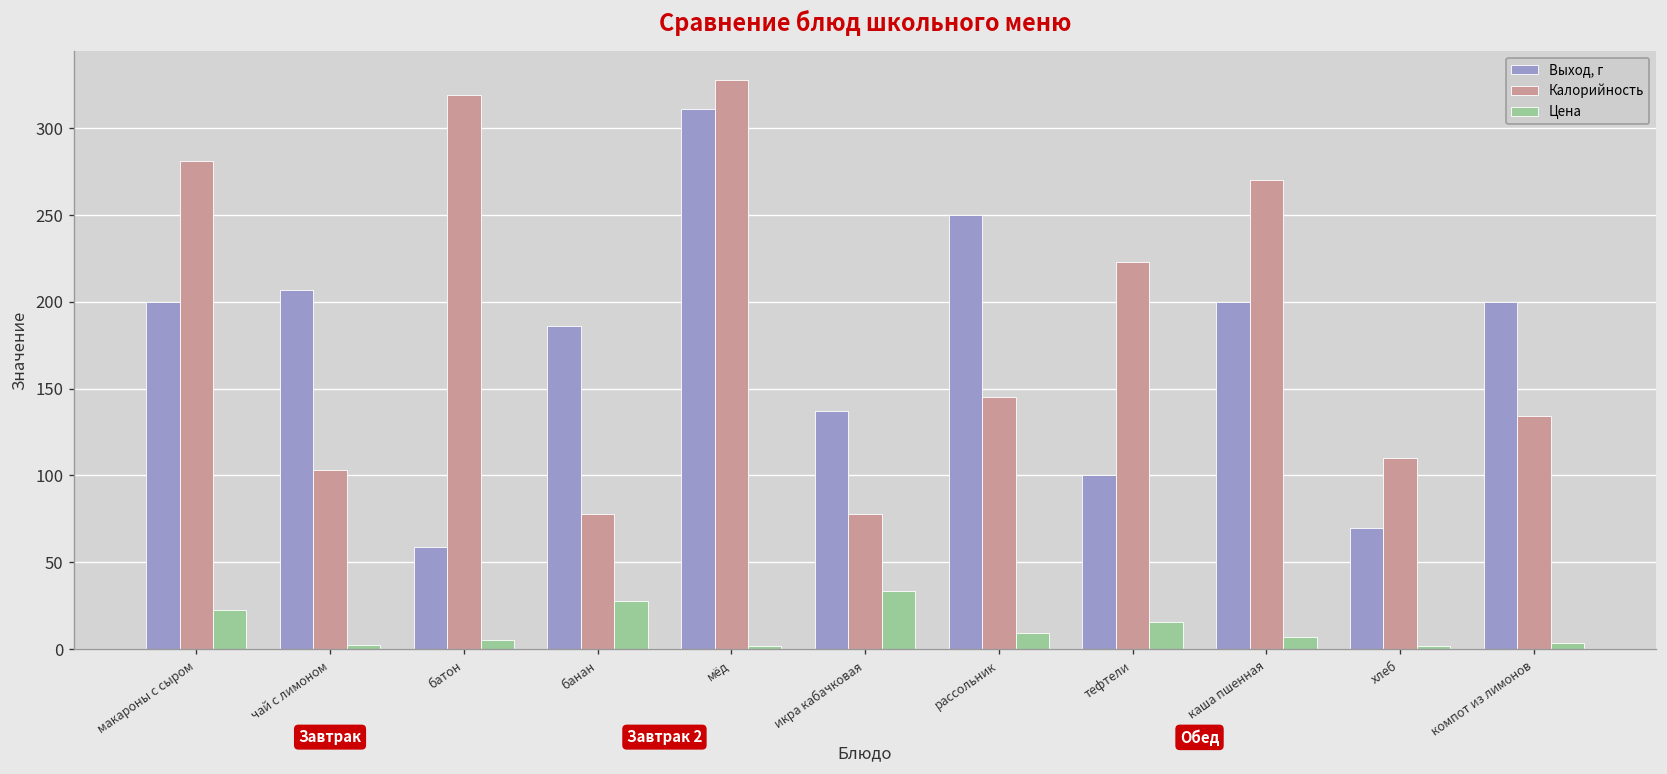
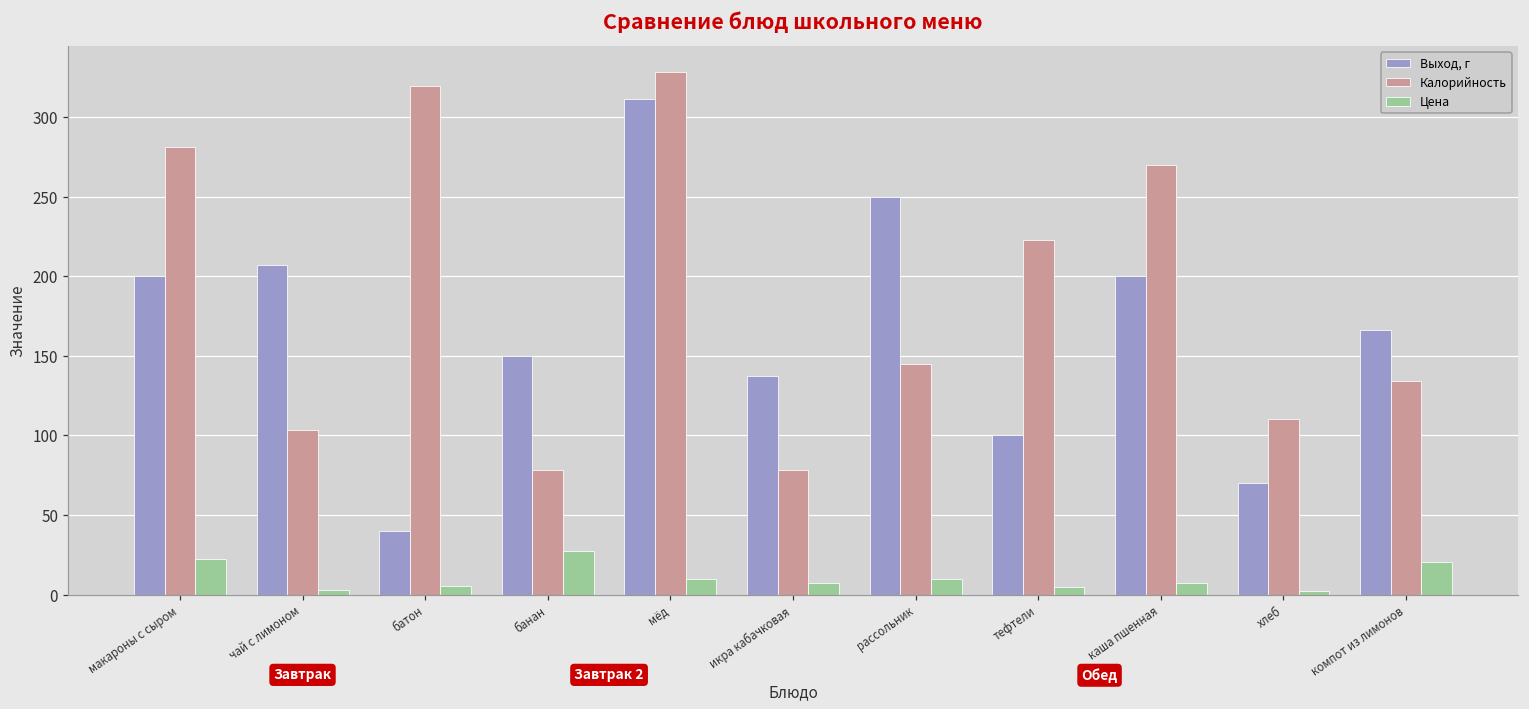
  {
    "Выход, г": {
      "макароны с сыром": 200,
      "чай с лимоном": 207,
-     "батон": 59,
-     "банан": 186,
+     "батон": 40,
+     "банан": 150,
      "мёд": 311,
      "икра кабачковая": 137,
      "рассольник": 250,
      "тефтели": 100,
      "каша пшенная": 200,
      "хлеб": 70,
-     "компот из лимонов": 200
+     "компот из лимонов": 166
    },
    "Калорийность": {
      "макароны с сыром": 281,
      "чай с лимоном": 103,
      "батон": 319,
      "банан": 78,
      "мёд": 328,
      "икра кабачковая": 78,
      "рассольник": 145,
      "тефтели": 223,
      "каша пшенная": 270,
      "хлеб": 110,
      "компот из лимонов": 134
    },
    "Цена": {
      "макароны с сыром": 23,
      "чай с лимоном": 3,
      "батон": 6,
      "банан": 28,
-     "мёд": 2,
-     "икра кабачковая": 33,
+     "мёд": 10,
+     "икра кабачковая": 7,
      "рассольник": 9,
-     "тефтели": 16,
+     "тефтели": 5,
      "каша пшенная": 7,
      "хлеб": 2,
-     "компот из лимонов": 3
+     "компот из лимонов": 21
    }
  }
